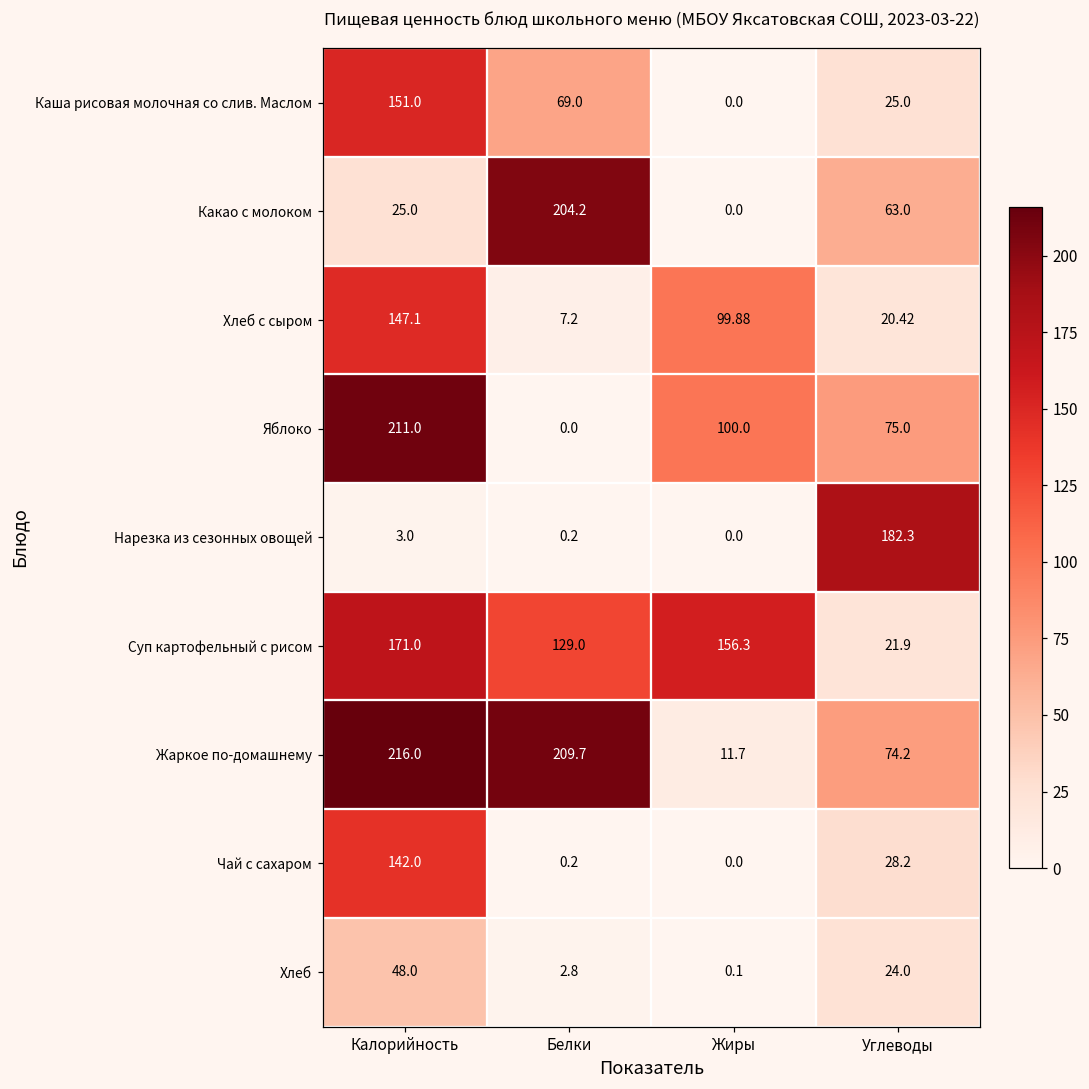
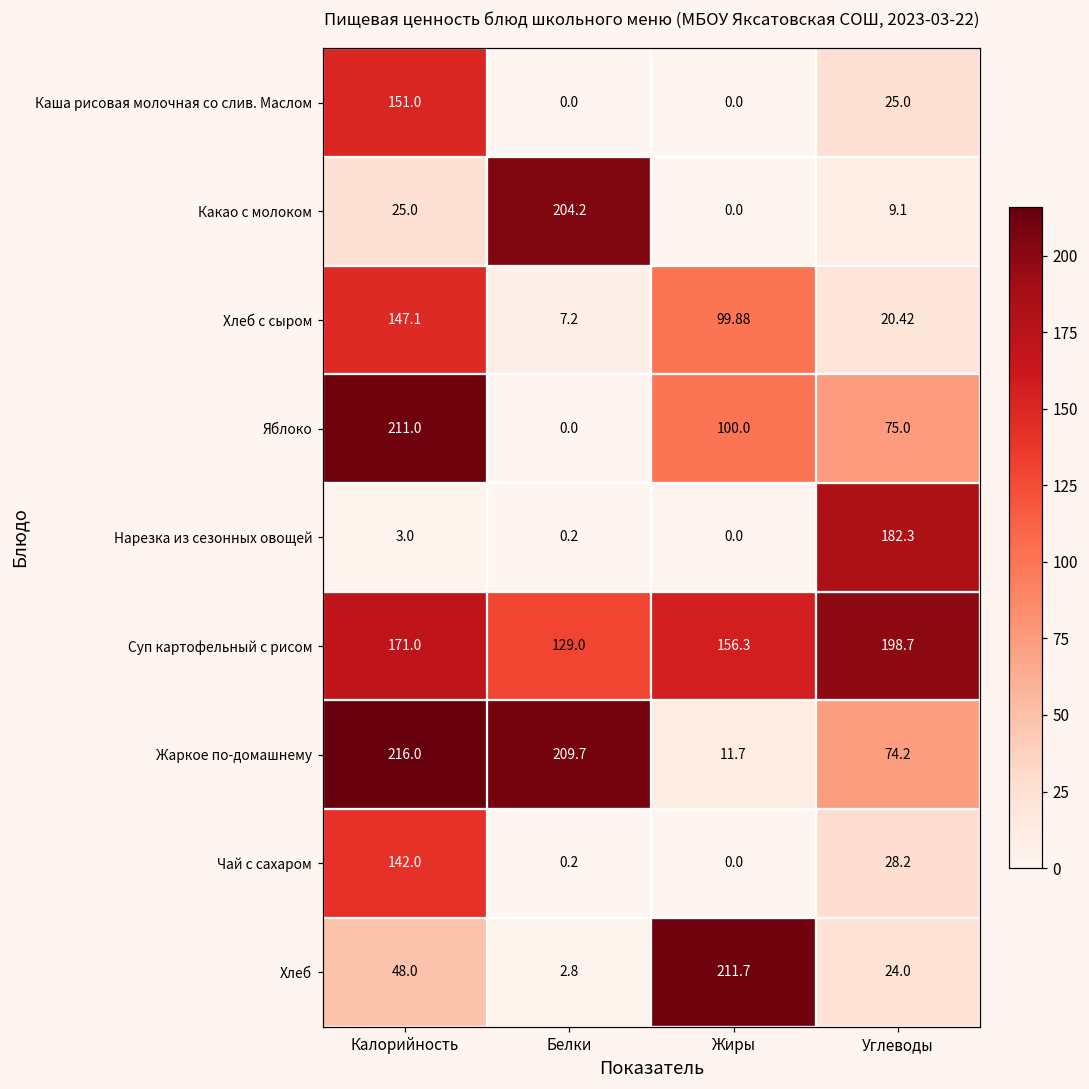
  {
    "Каша рисовая молочная со слив. Маслом": {
      "Калорийность": 151.0,
-     "Белки": 69.0,
+     "Белки": 0.0,
      "Жиры": 0.0,
      "Углеводы": 25.0
    },
    "Какао с молоком": {
      "Калорийность": 25.0,
      "Белки": 204.2,
      "Жиры": 0.0,
-     "Углеводы": 63.0
+     "Углеводы": 9.1
    },
    "Хлеб с сыром": {
      "Калорийность": 147.1,
      "Белки": 7.2,
      "Жиры": 99.88,
      "Углеводы": 20.42
    },
    "Яблоко": {
      "Калорийность": 211.0,
      "Белки": 0.0,
      "Жиры": 100.0,
      "Углеводы": 75.0
    },
    "Нарезка из сезонных овощей": {
      "Калорийность": 3.0,
      "Белки": 0.2,
      "Жиры": 0.0,
      "Углеводы": 182.3
    },
    "Суп картофельный с рисом": {
      "Калорийность": 171.0,
      "Белки": 129.0,
      "Жиры": 156.3,
-     "Углеводы": 21.9
+     "Углеводы": 198.7
    },
    "Жаркое по-домашнему": {
      "Калорийность": 216.0,
      "Белки": 209.7,
      "Жиры": 11.7,
      "Углеводы": 74.2
    },
    "Чай с сахаром": {
      "Калорийность": 142.0,
      "Белки": 0.2,
      "Жиры": 0.0,
      "Углеводы": 28.2
    },
    "Хлеб": {
      "Калорийность": 48.0,
      "Белки": 2.8,
-     "Жиры": 0.1,
+     "Жиры": 211.7,
      "Углеводы": 24.0
    }
  }
